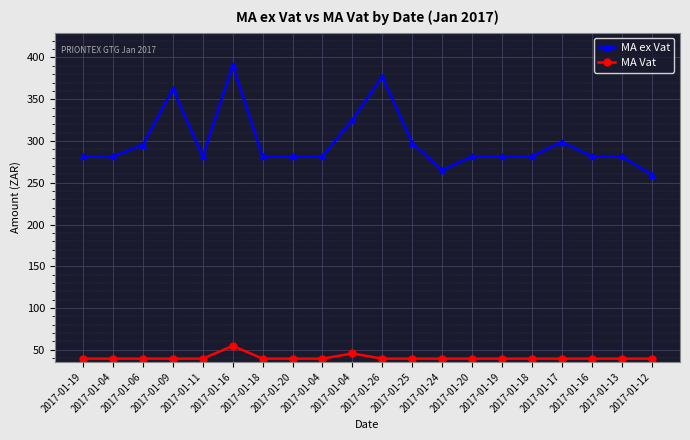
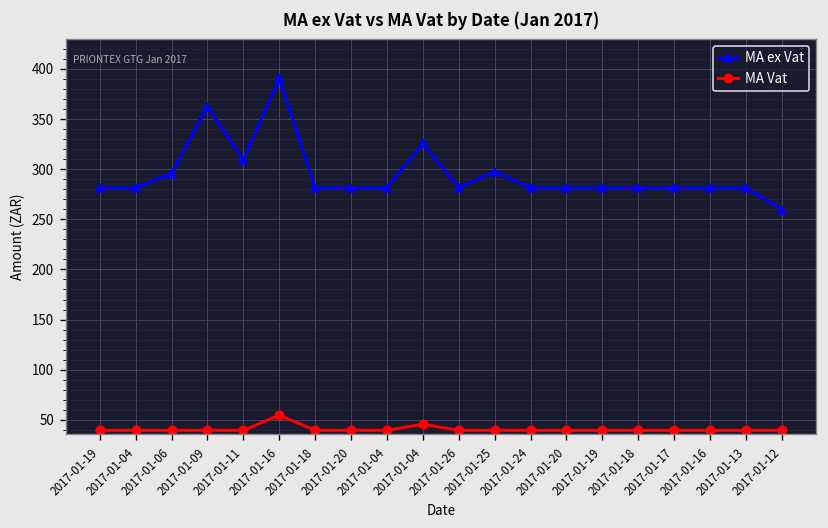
  {
    "MA ex Vat": {
      "2017-01-06": 300,
      "2017-01-09": 360,
-     "2017-01-11": 280,
-     "2017-01-26": 380,
+     "2017-01-11": 310,
+     "2017-01-26": 280,
      "2017-01-25": 300,
-     "2017-01-24": 270,
-     "2017-01-17": 300,
+     "2017-01-24": 280,
+     "2017-01-17": 280,
      "2017-01-13": 280,
      "2017-01-12": 260
    },
    "MA Vat": {
      "2017-01-06": 40,
      "2017-01-09": 40,
      "2017-01-11": 40,
      "2017-01-26": 40,
      "2017-01-25": 40,
      "2017-01-24": 40,
      "2017-01-17": 40,
      "2017-01-13": 40,
      "2017-01-12": 40
    }
  }
